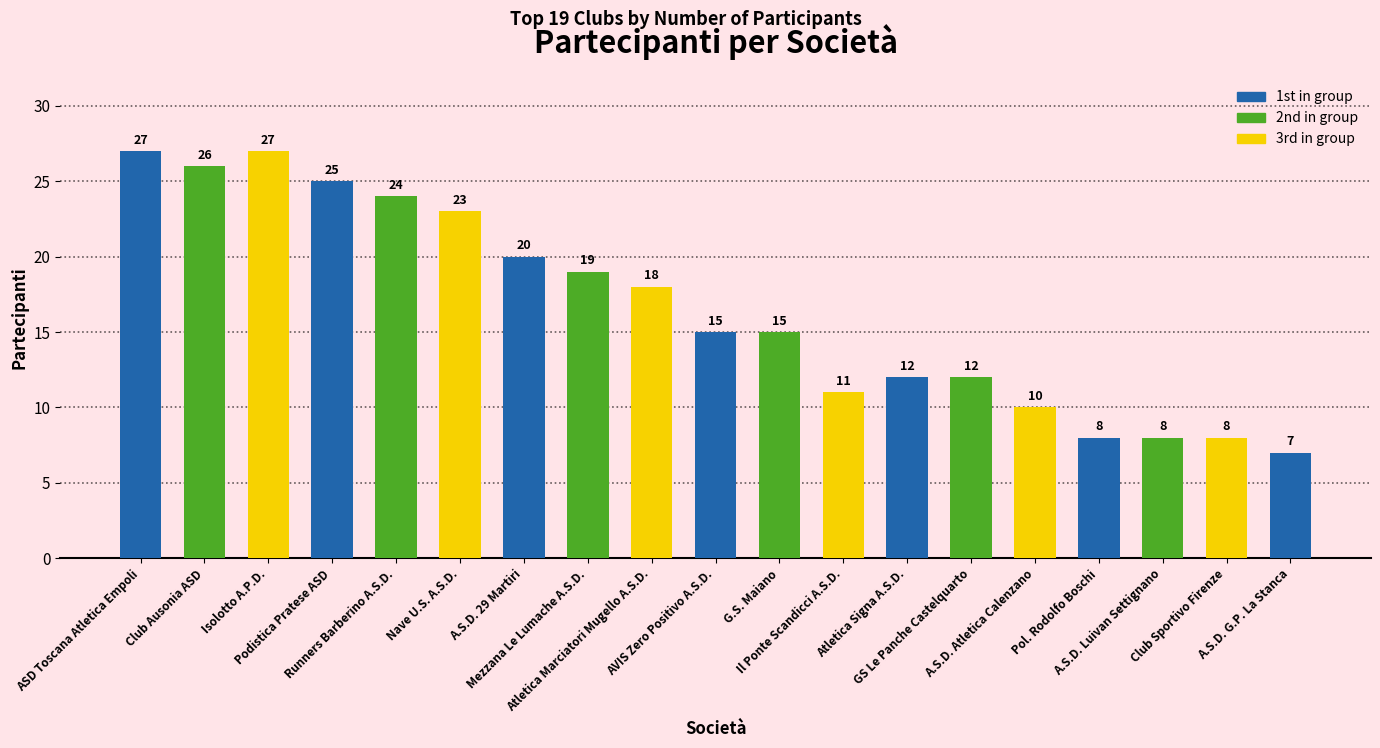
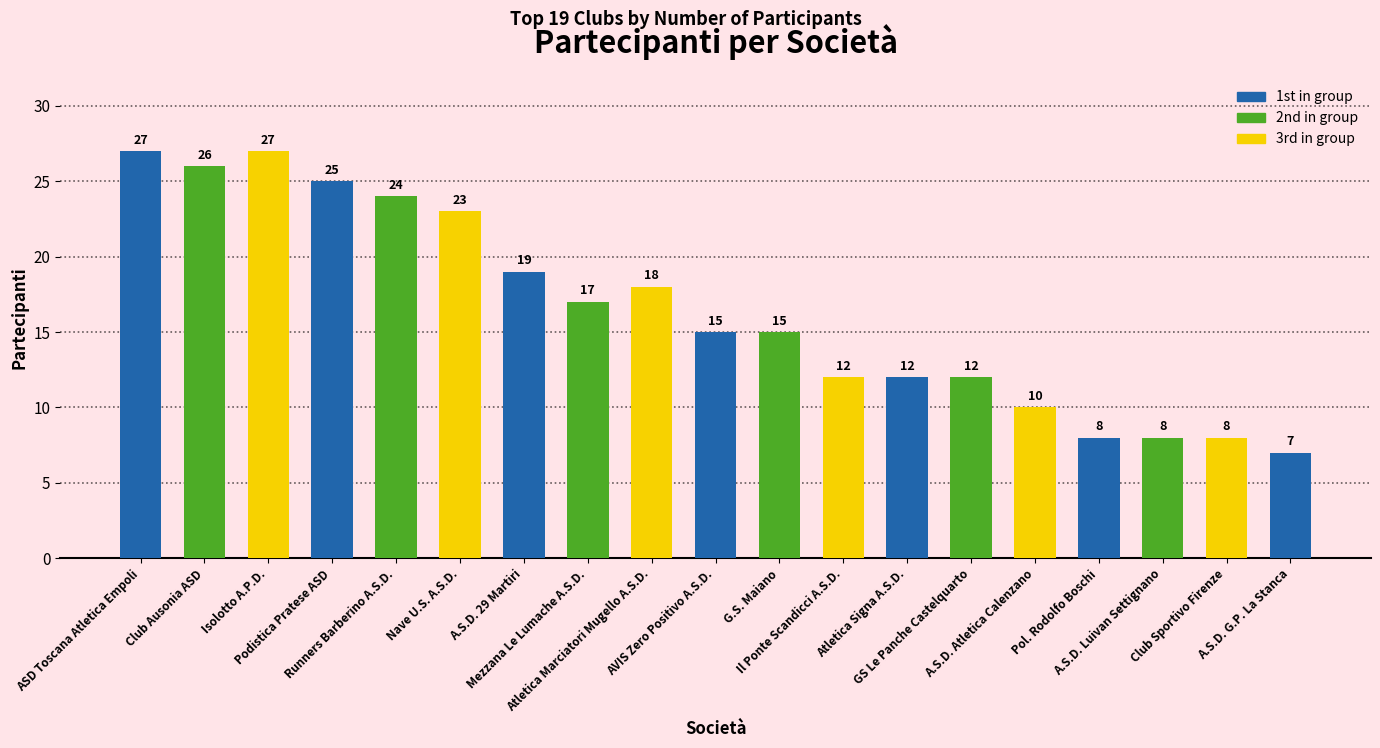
  {
    "ASD Toscana Atletica Empoli": 27,
    "Club Ausonia ASD": 26,
    "Isolotto A.P.D.": 27,
    "Podistica Pratese ASD": 25,
    "Runners Barberino A.S.D.": 24,
    "Nave U.S. A.S.D.": 23,
-   "A.S.D. 29 Martiri": 20,
-   "Mezzana Le Lumache A.S.D.": 19,
+   "A.S.D. 29 Martiri": 19,
+   "Mezzana Le Lumache A.S.D.": 17,
    "Atletica Marciatori Mugello A.S.D.": 18,
    "AVIS Zero Positivo A.S.D.": 15,
    "G.S. Maiano": 15,
-   "Il Ponte Scandicci A.S.D.": 11,
+   "Il Ponte Scandicci A.S.D.": 12,
    "Atletica Signa A.S.D.": 12,
    "GS Le Panche Castelquarto": 12,
    "A.S.D. Atletica Calenzano": 10,
    "Pol. Rodolfo Boschi": 8,
    "A.S.D. Luivan Settignano": 8,
    "Club Sportivo Firenze": 8,
    "A.S.D. G.P. La Stanca": 7
  }
